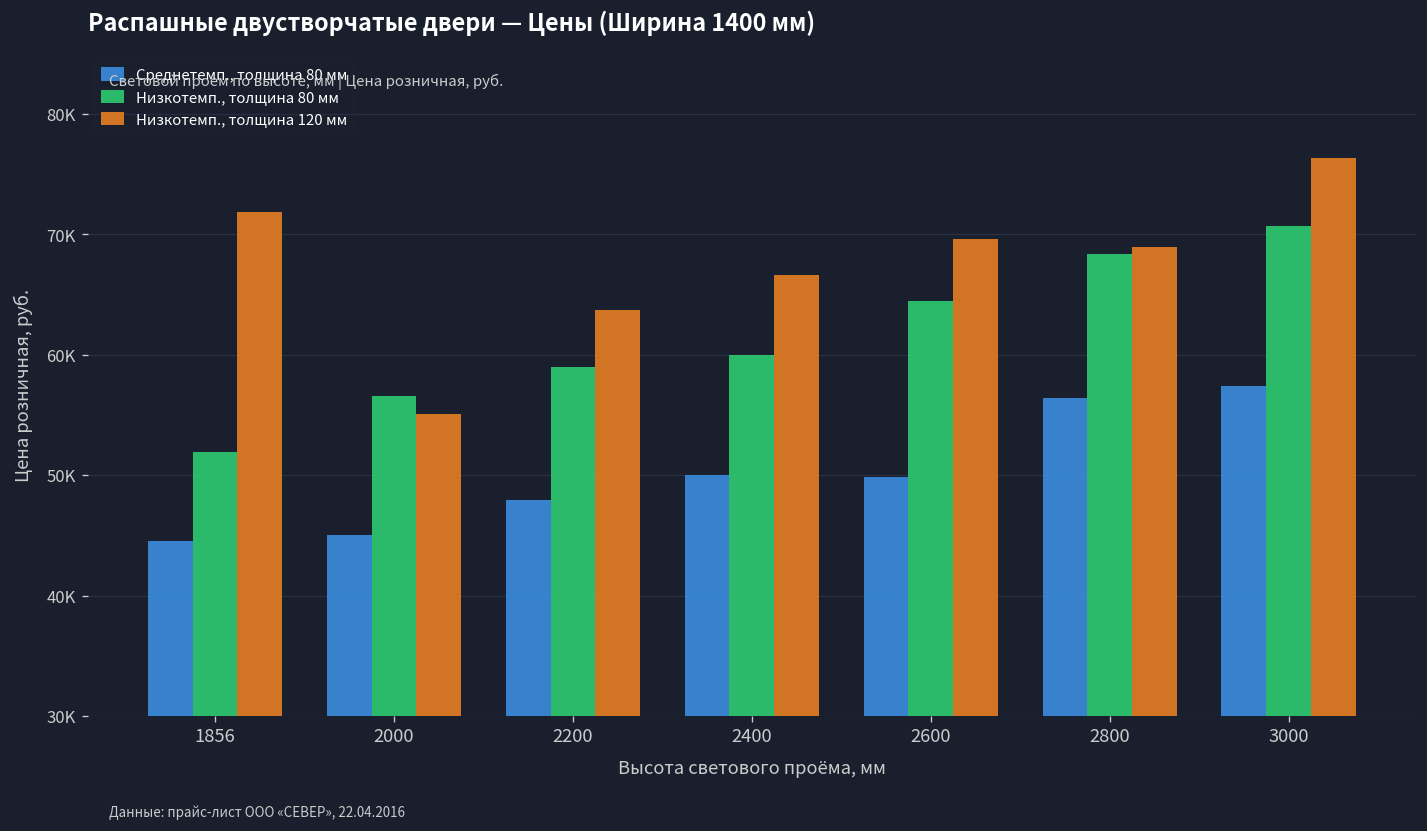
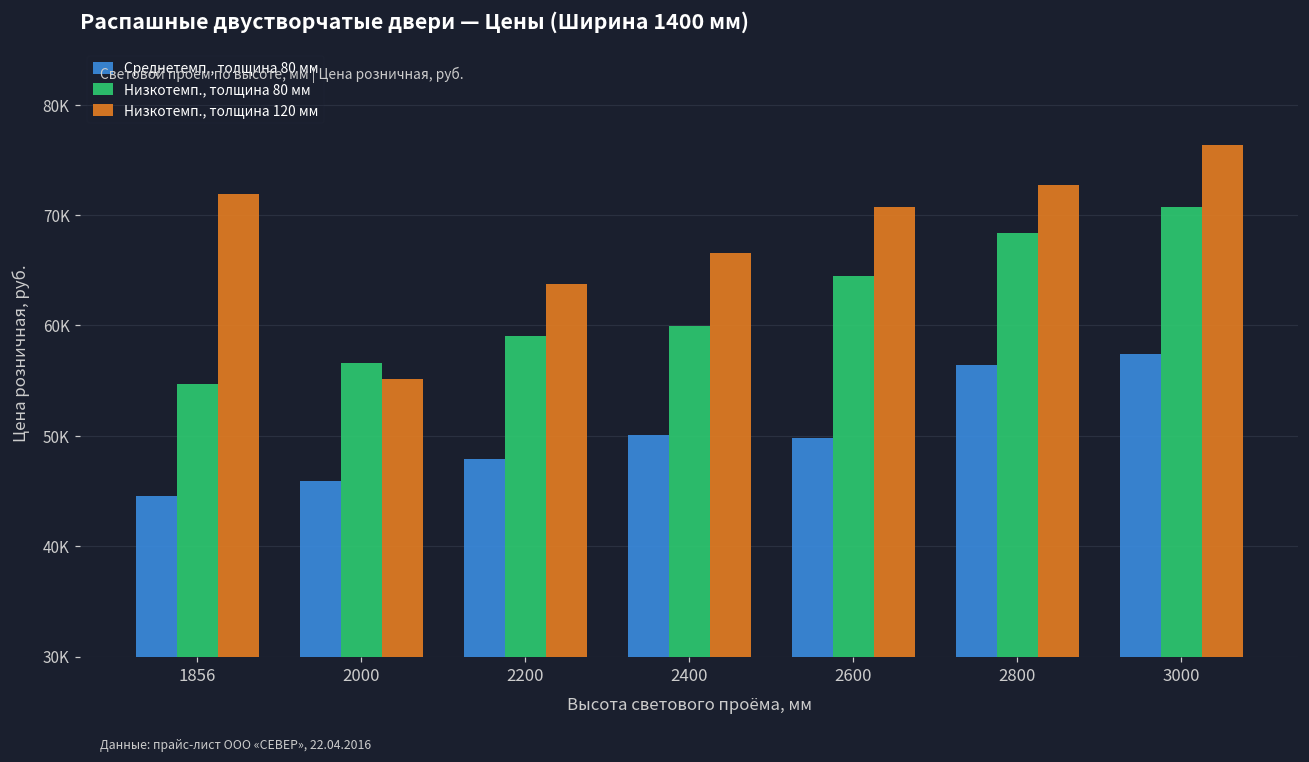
  {
    "Среднетемп., толщина 80 мм": {
      "1856": 44500,
-     "2000": 45100,
+     "2000": 45900,
      "2200": 47900,
      "2400": 50100,
      "2600": 49800,
      "2800": 56400,
      "3000": 57400
    },
    "Низкотемп., толщина 80 мм": {
-     "1856": 51900,
+     "1856": 54700,
      "2000": 56600,
      "2200": 59000,
      "2400": 60000,
      "2600": 64500,
      "2800": 68400,
      "3000": 70700
    },
    "Низкотемп., толщина 120 мм": {
      "1856": 71900,
      "2000": 55100,
      "2200": 63700,
      "2400": 66600,
-     "2600": 69600,
-     "2800": 68900,
+     "2600": 70700,
+     "2800": 72700,
      "3000": 76400
    }
  }
